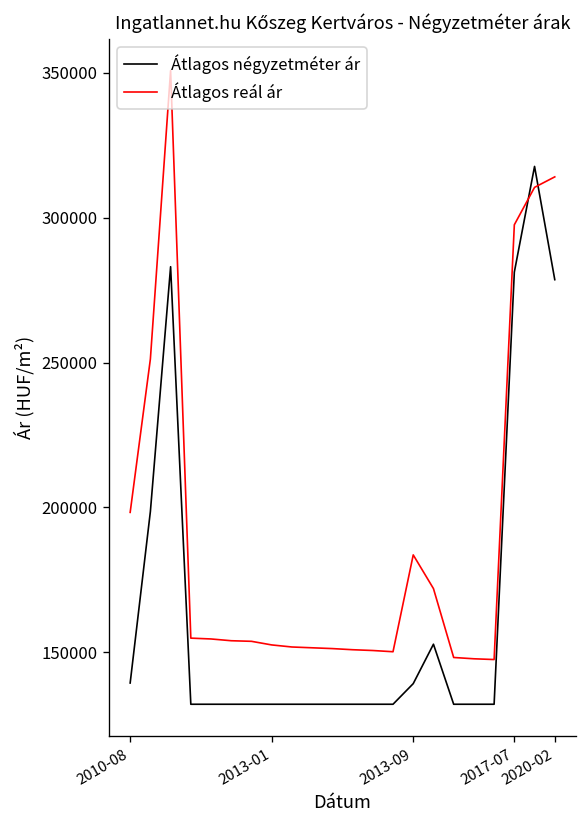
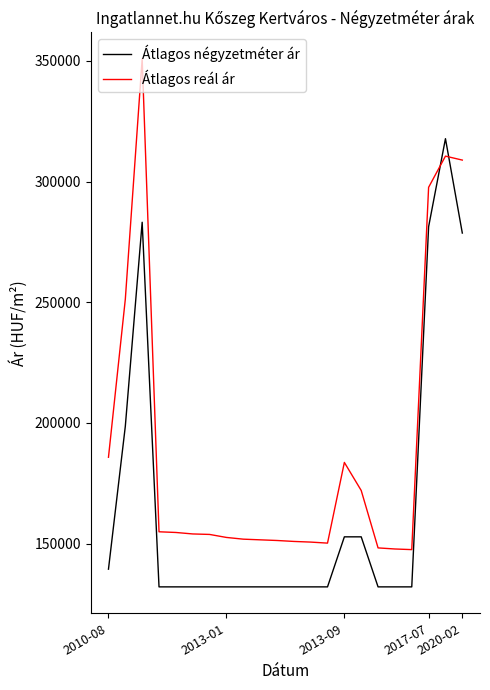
  {
    "Átlagos négyzetméter ár": {
      "2010-08": 139000,
      "2013-01": 132000,
-     "2013-09": 139000,
+     "2013-09": 153000,
      "2017-07": 281000,
      "2020-02": 279000
    },
    "Átlagos reál ár": {
-     "2010-08": 198000,
+     "2010-08": 186000,
      "2013-01": 153000,
      "2013-09": 184000,
      "2017-07": 298000,
-     "2020-02": 314000
+     "2020-02": 309000
    }
  }
